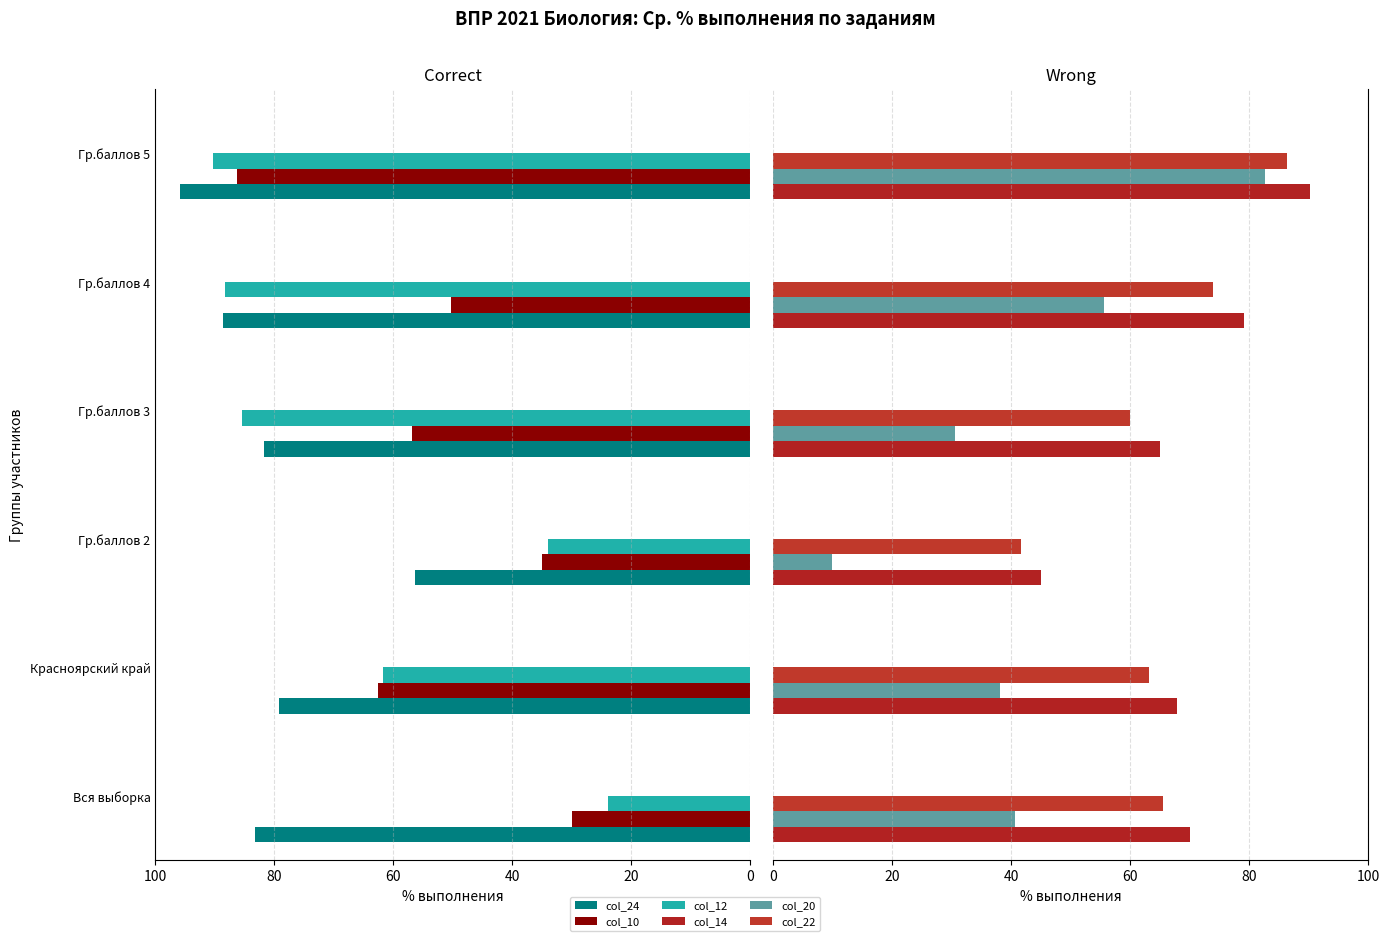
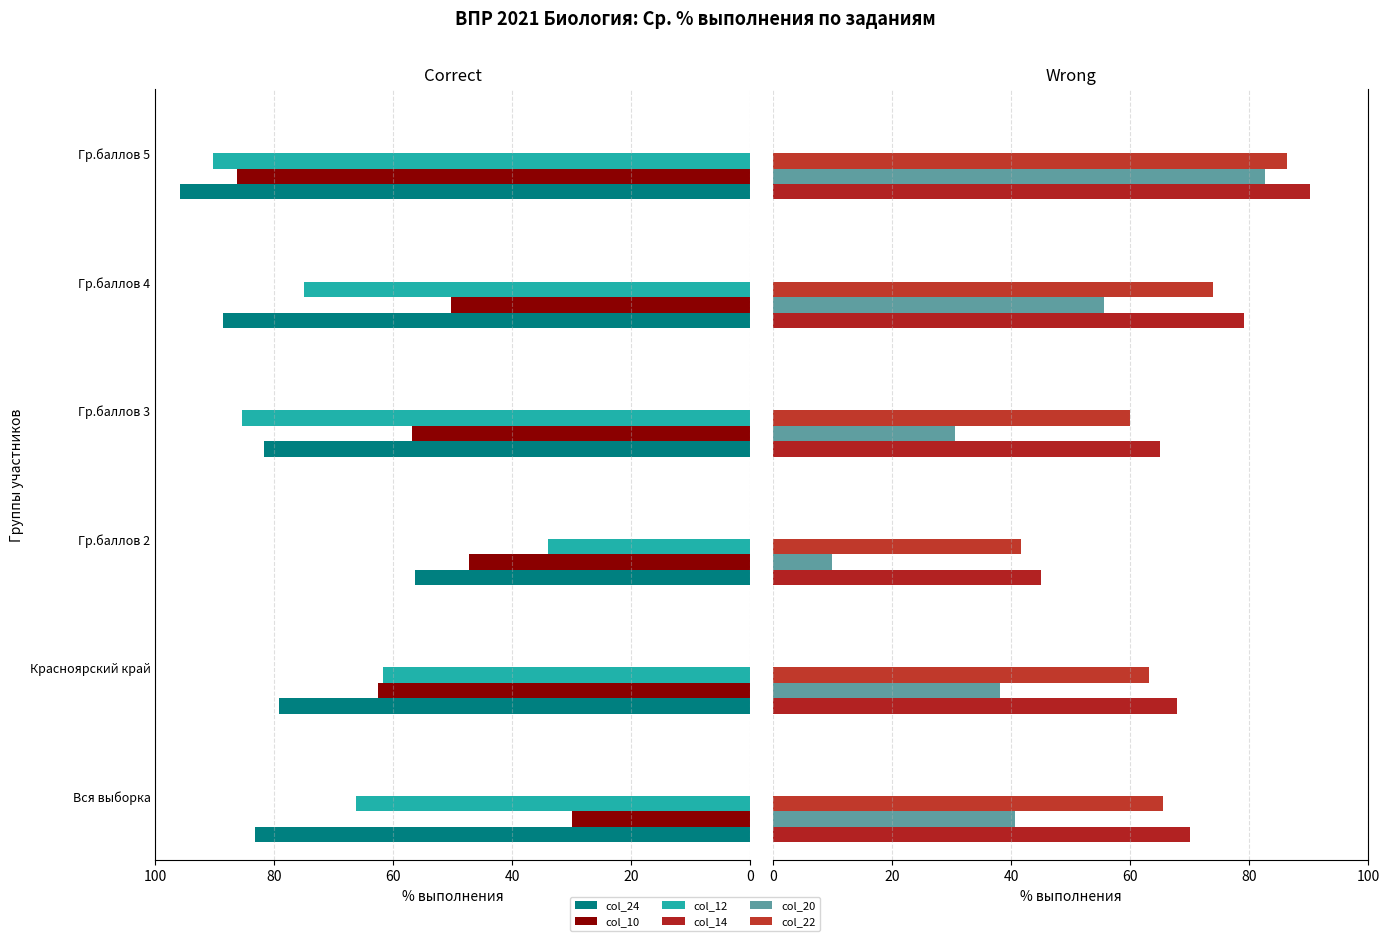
  {
    "Correct": {
      "col_24": {
        "Гр.баллов 5": 96,
        "Гр.баллов 4": 89,
        "Гр.баллов 3": 82,
        "Гр.баллов 2": 56,
        "Красноярский край": 79,
        "Вся выборка": 83
      },
      "col_10": {
        "Гр.баллов 5": 86,
        "Гр.баллов 4": 50,
        "Гр.баллов 3": 57,
-       "Гр.баллов 2": 35,
+       "Гр.баллов 2": 47,
        "Красноярский край": 63,
        "Вся выборка": 30
      },
      "col_12": {
        "Гр.баллов 5": 90,
-       "Гр.баллов 4": 88,
+       "Гр.баллов 4": 75,
        "Гр.баллов 3": 85,
        "Гр.баллов 2": 34,
        "Красноярский край": 62,
-       "Вся выборка": 24
+       "Вся выборка": 66
      }
    }
  }
